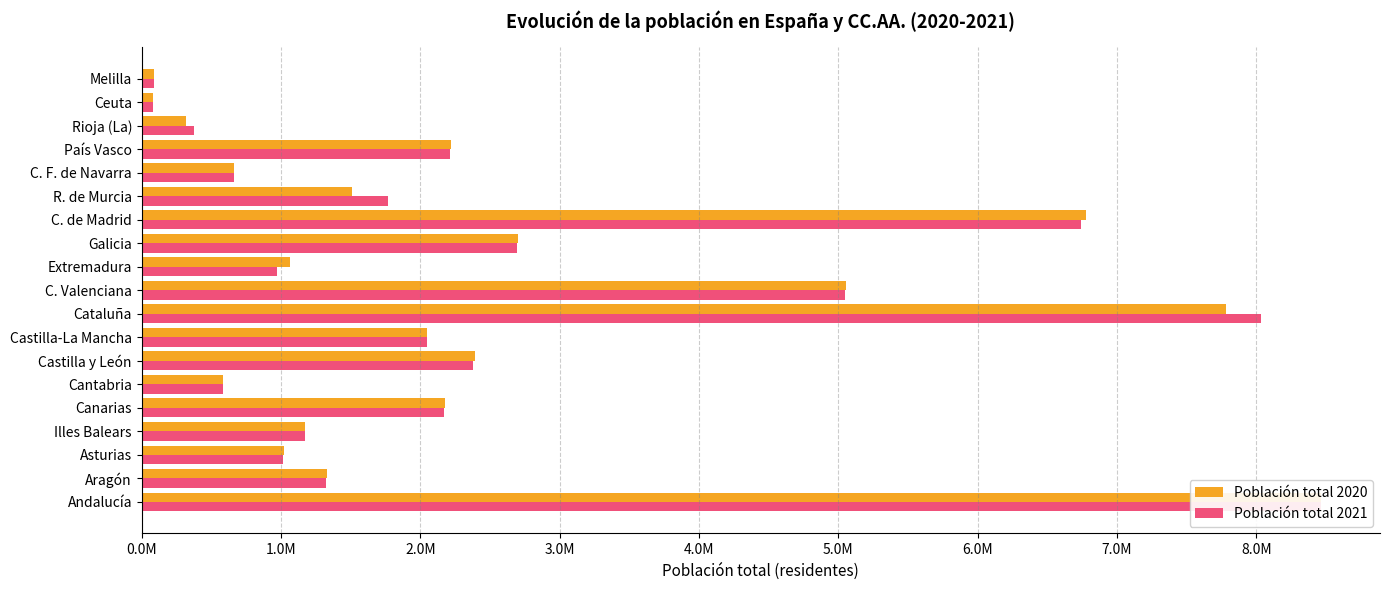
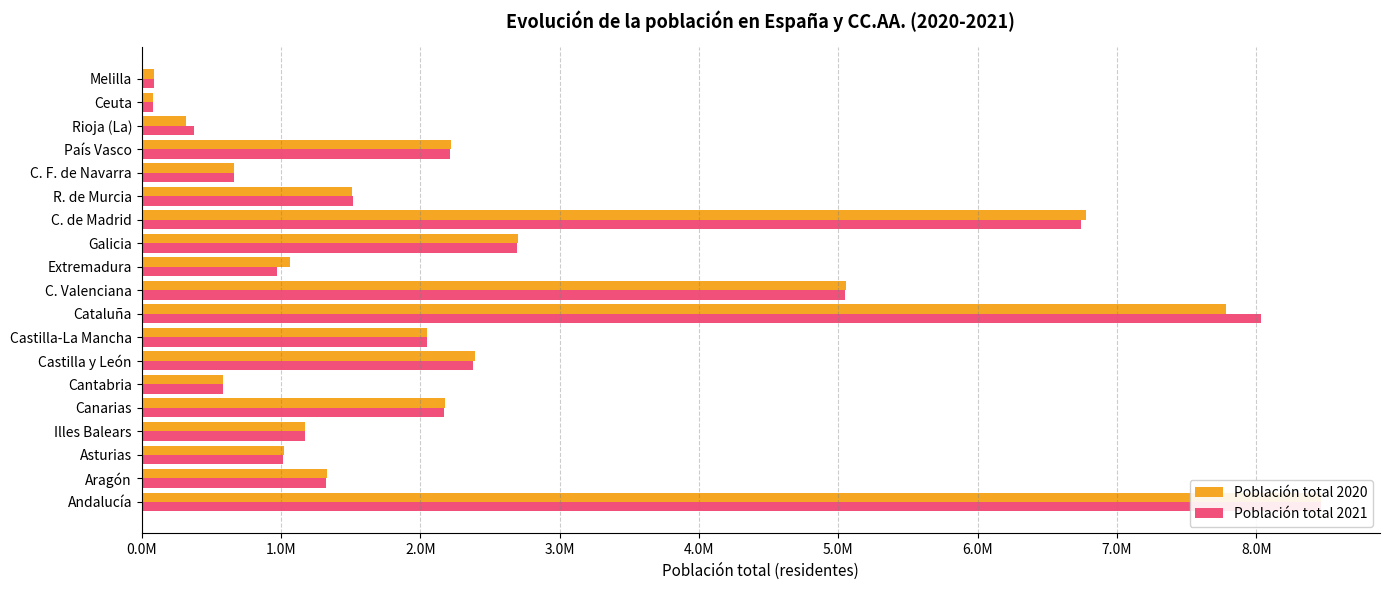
  {
    "Población total 2020": {
      "Melilla": 90000,
      "Ceuta": 80000,
      "Rioja (La)": 320000,
      "País Vasco": 2220000,
      "C. F. de Navarra": 660000,
      "R. de Murcia": 1510000,
      "C. de Madrid": 6780000,
      "Galicia": 2700000,
      "Extremadura": 1060000,
      "C. Valenciana": 5060000,
      "Cataluña": 7780000,
      "Castilla-La Mancha": 2050000,
      "Castilla y León": 2390000,
      "Cantabria": 580000,
      "Canarias": 2180000,
      "Illes Balears": 1170000,
      "Asturias": 1020000,
      "Aragón": 1330000
    },
    "Población total 2021": {
      "Melilla": 90000,
      "Ceuta": 80000,
      "Rioja (La)": 380000,
      "País Vasco": 2210000,
      "C. F. de Navarra": 660000,
-     "R. de Murcia": 1770000,
+     "R. de Murcia": 1520000,
      "C. de Madrid": 6750000,
      "Galicia": 2690000,
      "Extremadura": 970000,
      "C. Valenciana": 5050000,
      "Cataluña": 8030000,
      "Castilla-La Mancha": 2050000,
      "Castilla y León": 2380000,
      "Cantabria": 580000,
      "Canarias": 2170000,
      "Illes Balears": 1170000,
      "Asturias": 1010000,
      "Aragón": 1330000
    }
  }
